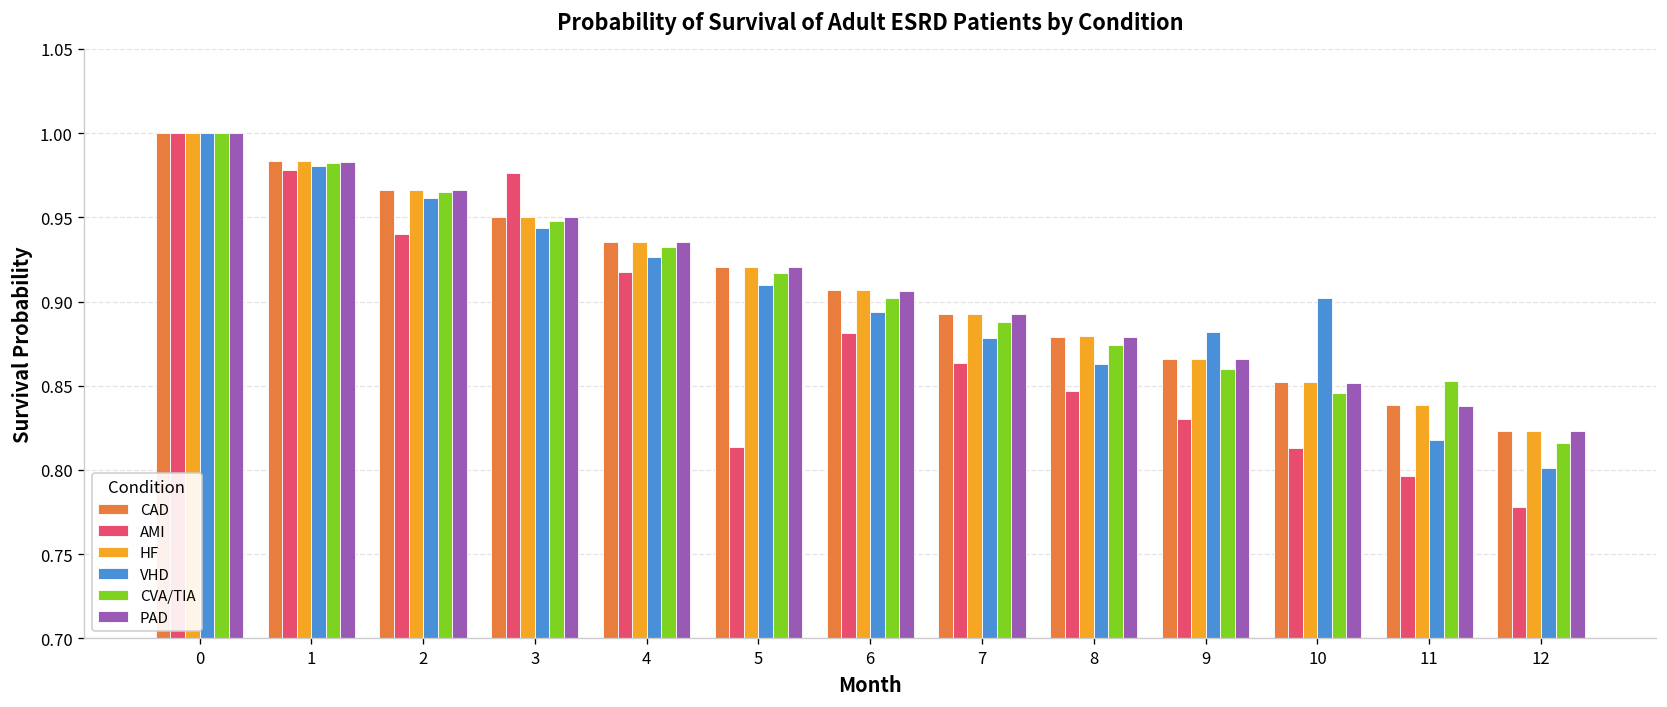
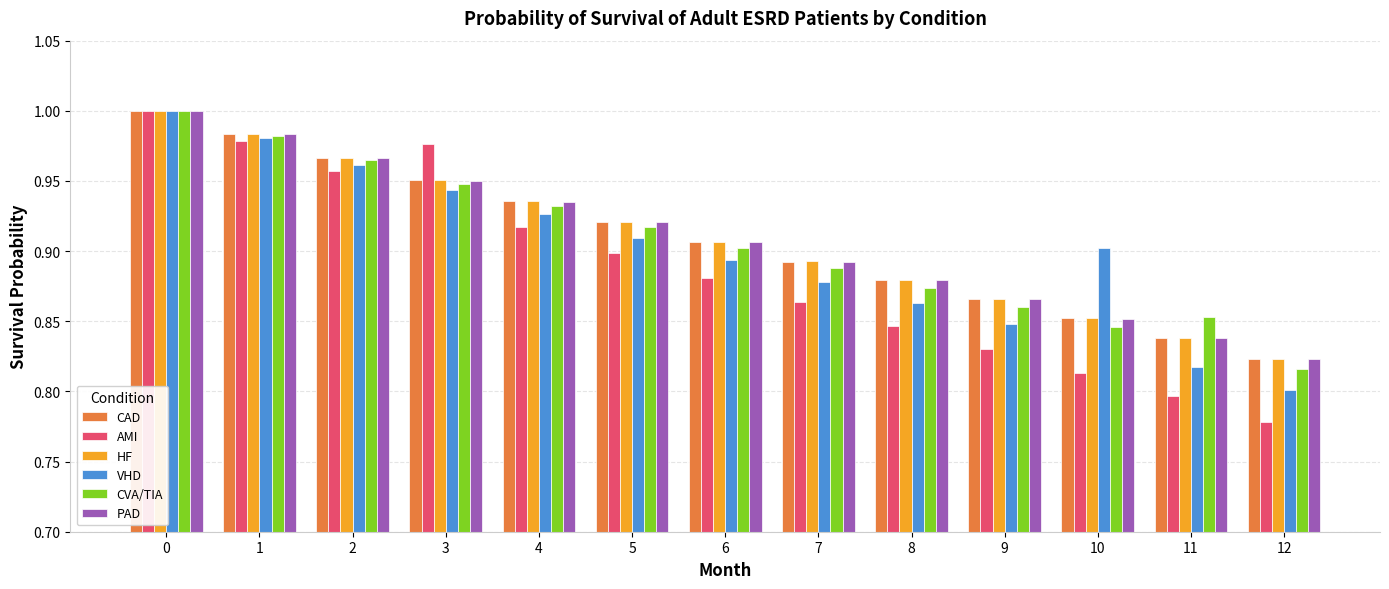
  {
    "AMI": {
      "0": 1.000,
      "1": 0.978,
-     "2": 0.940,
+     "2": 0.957,
      "3": 0.976,
      "4": 0.917,
-     "5": 0.814,
+     "5": 0.899,
      "6": 0.881,
      "7": 0.863,
      "8": 0.847,
      "9": 0.830,
      "10": 0.813,
      "11": 0.796,
      "12": 0.778
    },
    "VHD": {
      "0": 1.000,
      "1": 0.981,
      "2": 0.962,
      "3": 0.943,
      "4": 0.926,
      "5": 0.910,
      "6": 0.894,
      "7": 0.878,
      "8": 0.863,
-     "9": 0.882,
+     "9": 0.848,
      "10": 0.902,
      "11": 0.818,
      "12": 0.801
    },
    "CVA/TIA": {
      "0": 1.000,
      "1": 0.982,
      "2": 0.965,
      "3": 0.948,
      "4": 0.932,
      "5": 0.917,
      "6": 0.902,
      "7": 0.888,
      "8": 0.874,
      "9": 0.860,
      "10": 0.846,
      "11": 0.853,
      "12": 0.816
    },
    "PAD": {
      "0": 1.000,
      "1": 0.983,
      "2": 0.966,
      "3": 0.950,
      "4": 0.935,
      "5": 0.920,
      "6": 0.907,
      "7": 0.892,
      "8": 0.879,
      "9": 0.866,
      "10": 0.852,
      "11": 0.838,
      "12": 0.823
    }
  }
